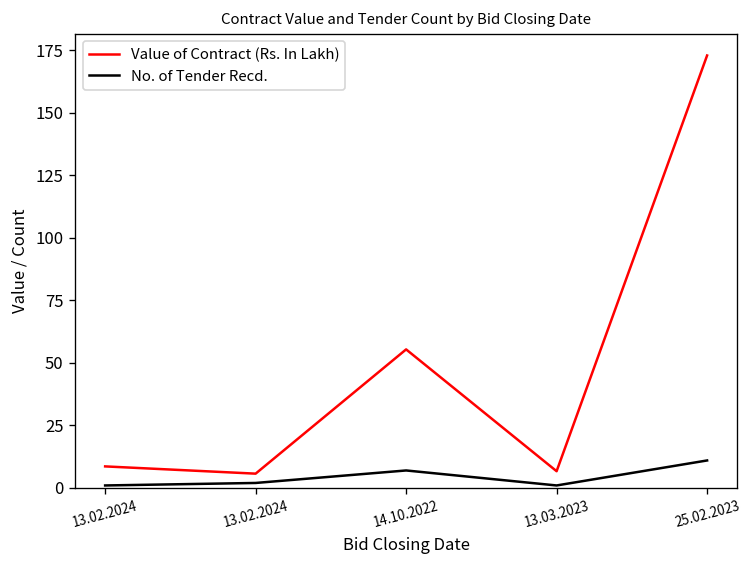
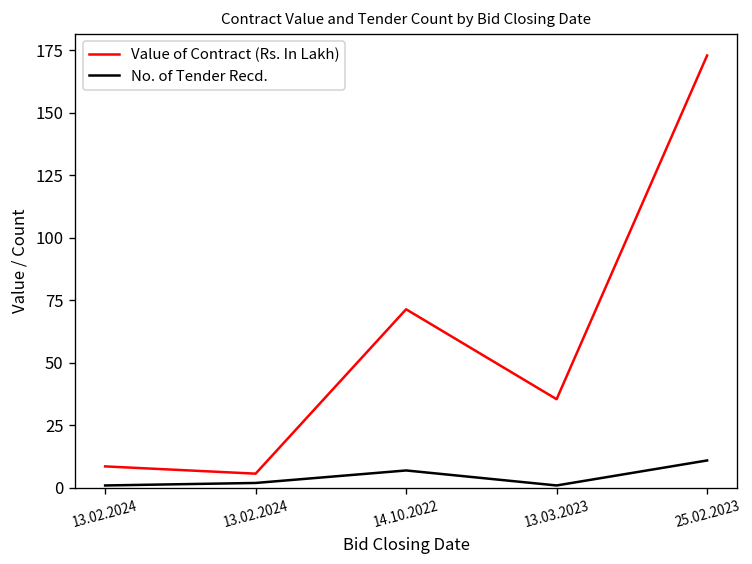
  {
    "Value of Contract (Rs. In Lakh)": {
-     "14.10.2022": 55,
-     "13.03.2023": 7,
+     "14.10.2022": 71,
+     "13.03.2023": 36,
      "25.02.2023": 173
    },
    "No. of Tender Recd.": {
      "14.10.2022": 7,
      "13.03.2023": 1,
      "25.02.2023": 11
    }
  }
